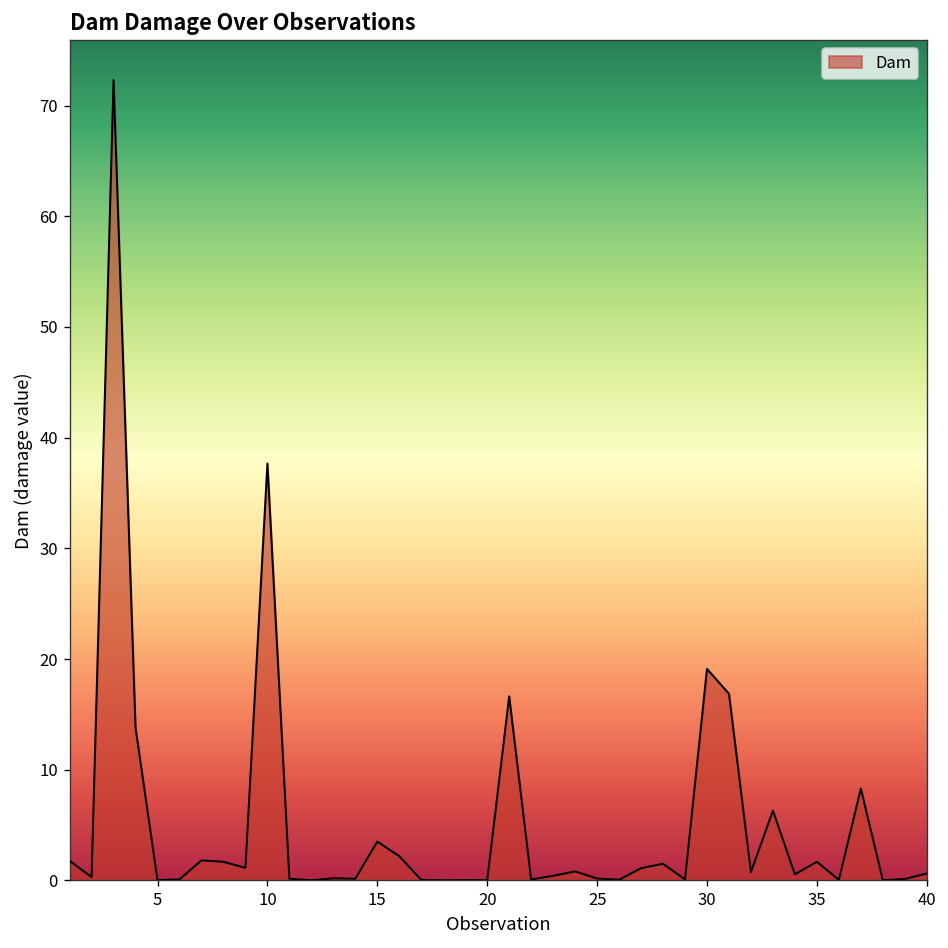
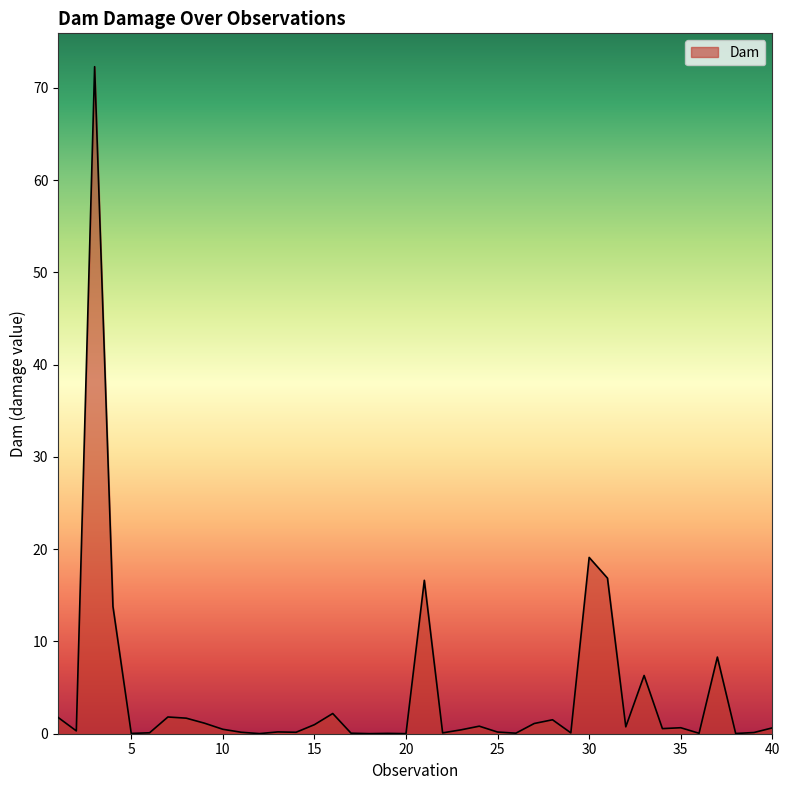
  {
    "5": 0,
-   "10": 38,
-   "15": 4,
+   "10": 0,
+   "15": 1,
    "20": 0,
    "25": 0,
    "30": 19,
-   "35": 2,
+   "35": 1,
    "40": 1
  }
